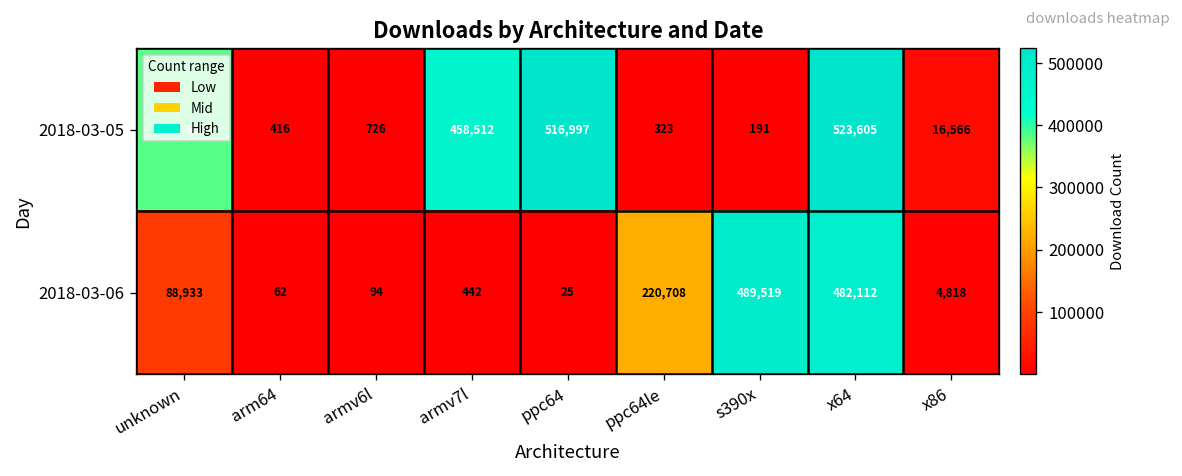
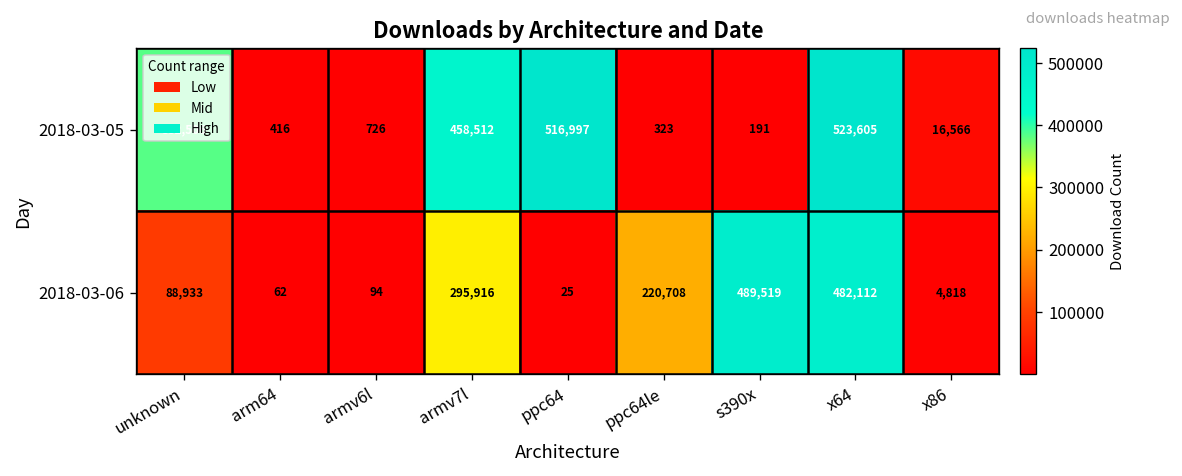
  {
    "2018-03-05": {
      "arm64": "416",
      "armv6l": "726",
      "armv7l": "458,512",
      "ppc64": "516,997",
      "ppc64le": "323",
      "s390x": "191",
      "x64": "523,605",
      "x86": "16,566"
    },
    "2018-03-06": {
      "unknown": "88,933",
      "arm64": "62",
      "armv6l": "94",
-     "armv7l": "442",
+     "armv7l": "295,916",
      "ppc64": "25",
      "ppc64le": "220,708",
      "s390x": "489,519",
      "x64": "482,112",
      "x86": "4,818"
    }
  }
